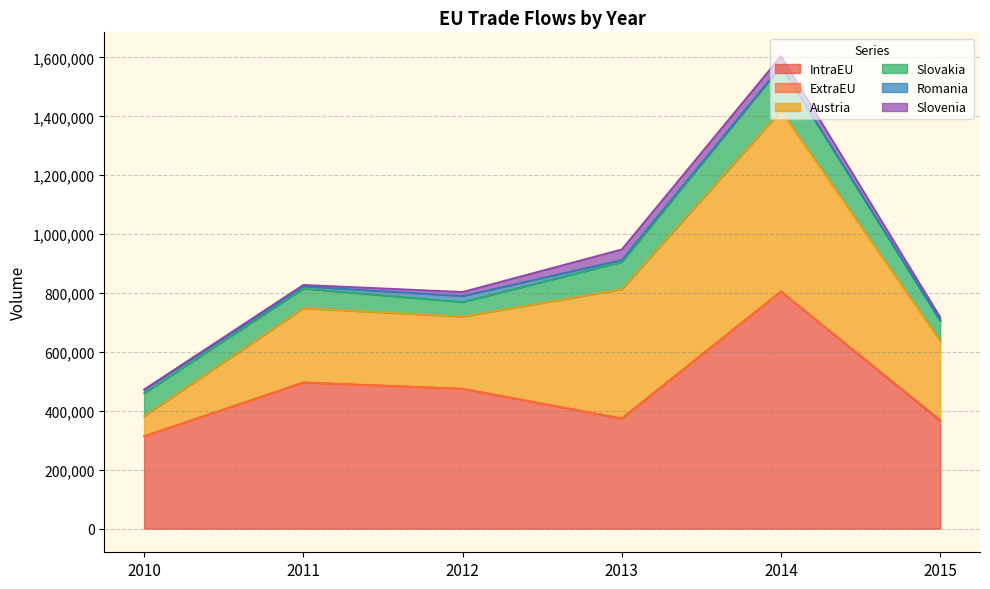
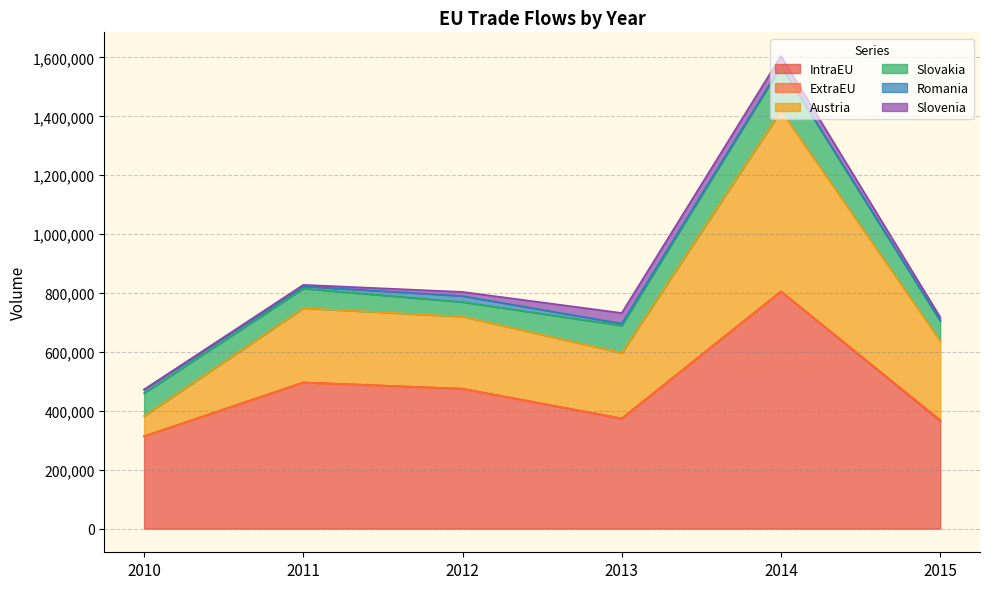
  {
    "Austria": {
      "2010": "70,000",
      "2011": "250,000",
      "2012": "250,000",
-     "2013": "440,000",
+     "2013": "220,000",
      "2015": "270,000"
    },
    "Slovakia": {
      "2010": "80,000",
      "2012": "50,000"
    },
    "Romania": {
      "2012": "20,000"
    },
    "Slovenia": {
      "2012": "10,000",
      "2013": "40,000",
      "2015": "10,000"
    }
  }
